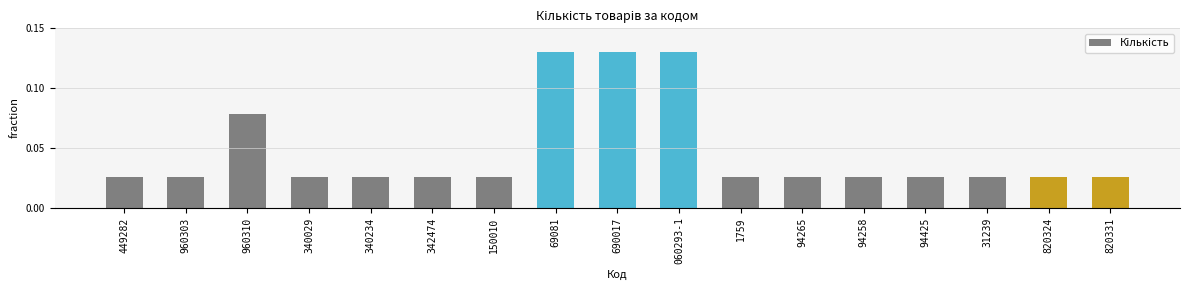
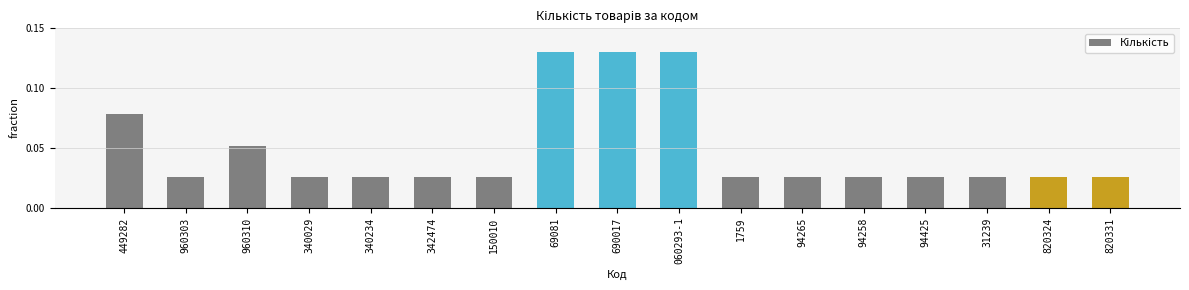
  {
-   "449282": 0.026,
+   "449282": 0.078,
    "960303": 0.026,
-   "960310": 0.078,
+   "960310": 0.052,
    "340029": 0.026,
    "340234": 0.026,
    "342474": 0.026,
    "150010": 0.026,
    "69081": 0.130,
    "690017": 0.130,
    "060293-1": 0.130,
    "1759": 0.026,
    "94265": 0.026,
    "94258": 0.026,
    "94425": 0.026,
    "31239": 0.026,
    "820324": 0.026,
    "820331": 0.026
  }
